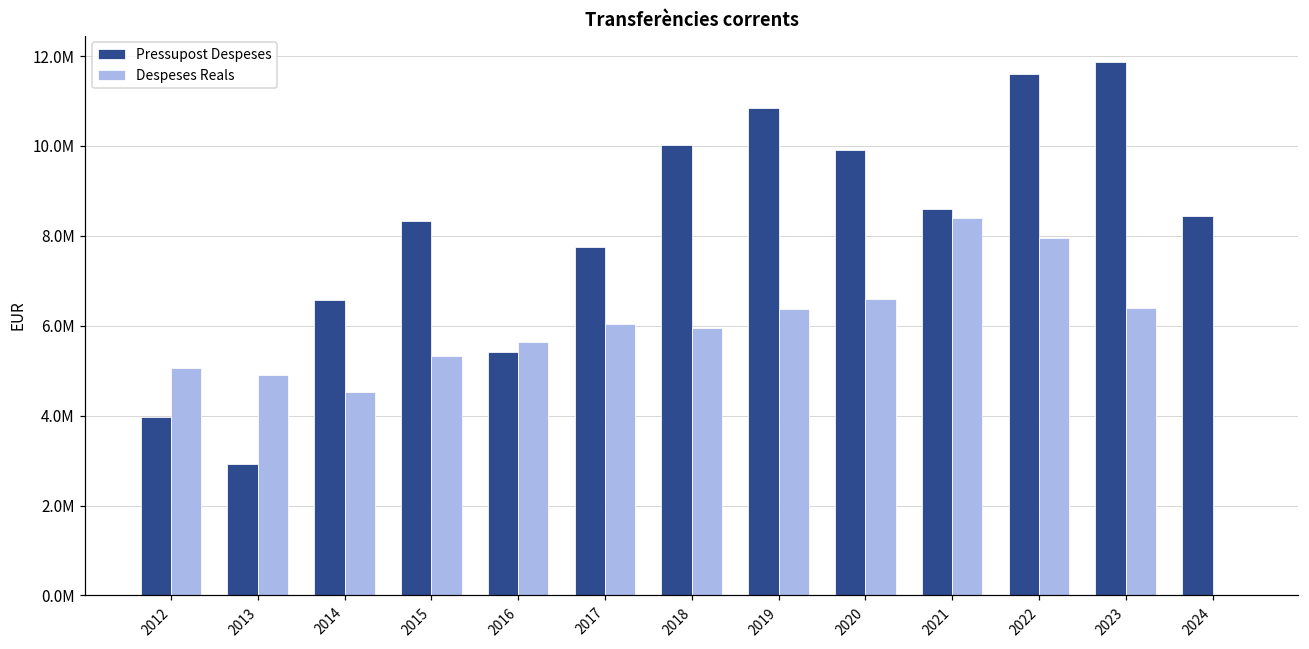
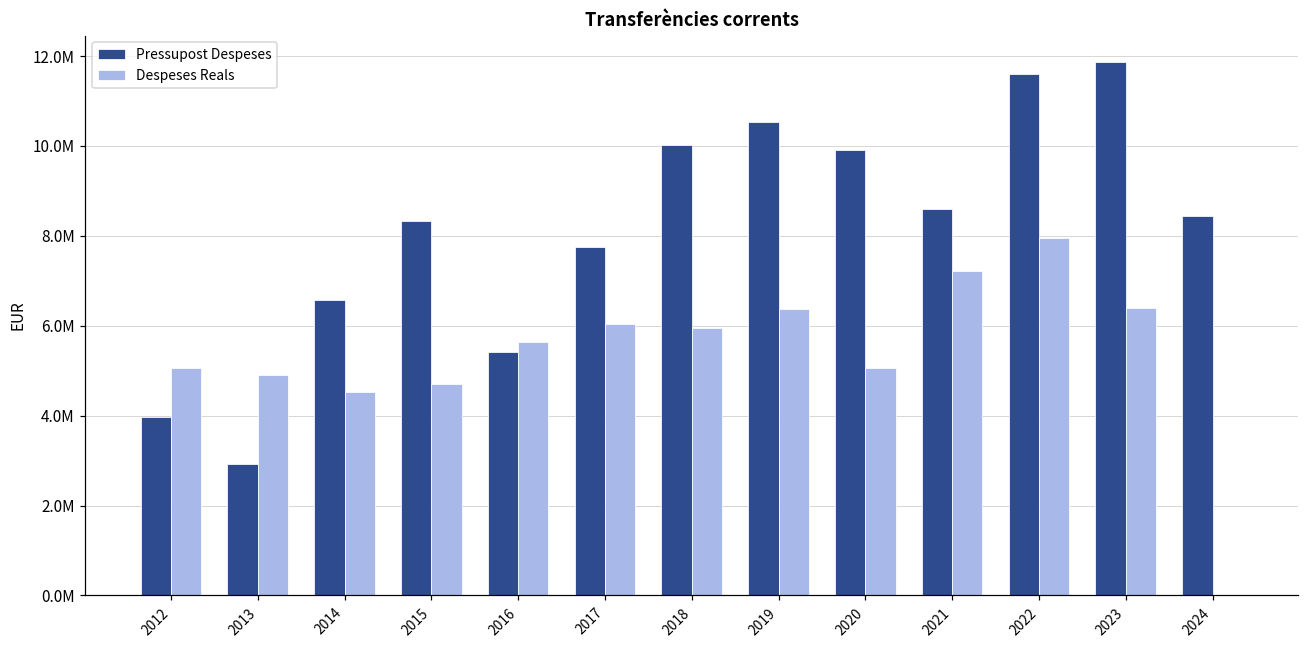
  {
    "Pressupost Despeses": {
      "2012": 4000000,
      "2013": 2900000,
      "2014": 6600000,
      "2015": 8300000,
      "2016": 5400000,
      "2017": 7800000,
      "2018": 10000000,
-     "2019": 10900000,
+     "2019": 10500000,
      "2020": 9900000,
      "2021": 8600000,
      "2022": 11600000,
      "2023": 11900000,
      "2024": 8400000
    },
    "Despeses Reals": {
      "2012": 5100000,
      "2013": 4900000,
      "2014": 4500000,
-     "2015": 5300000,
+     "2015": 4700000,
      "2016": 5600000,
      "2017": 6000000,
      "2018": 5900000,
      "2019": 6400000,
-     "2020": 6600000,
-     "2021": 8400000,
+     "2020": 5100000,
+     "2021": 7200000,
      "2022": 8000000,
      "2023": 6400000,
      "2024": 0
    }
  }
